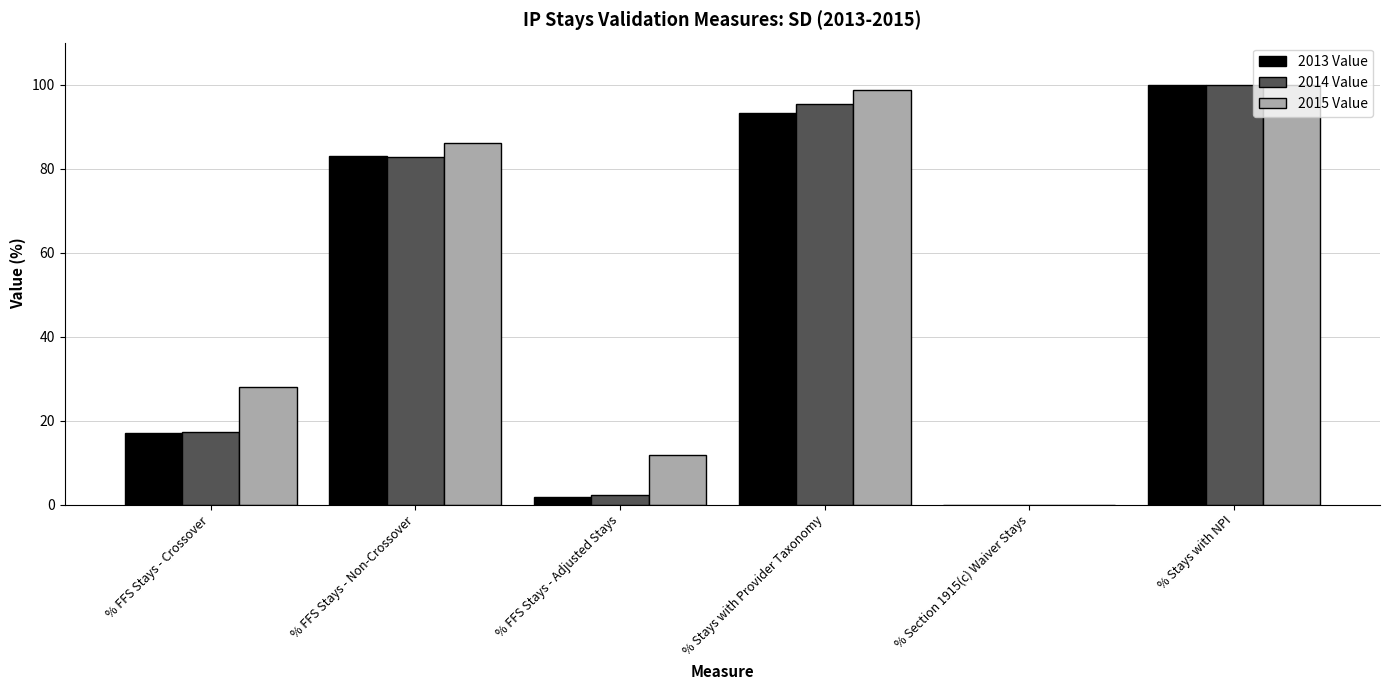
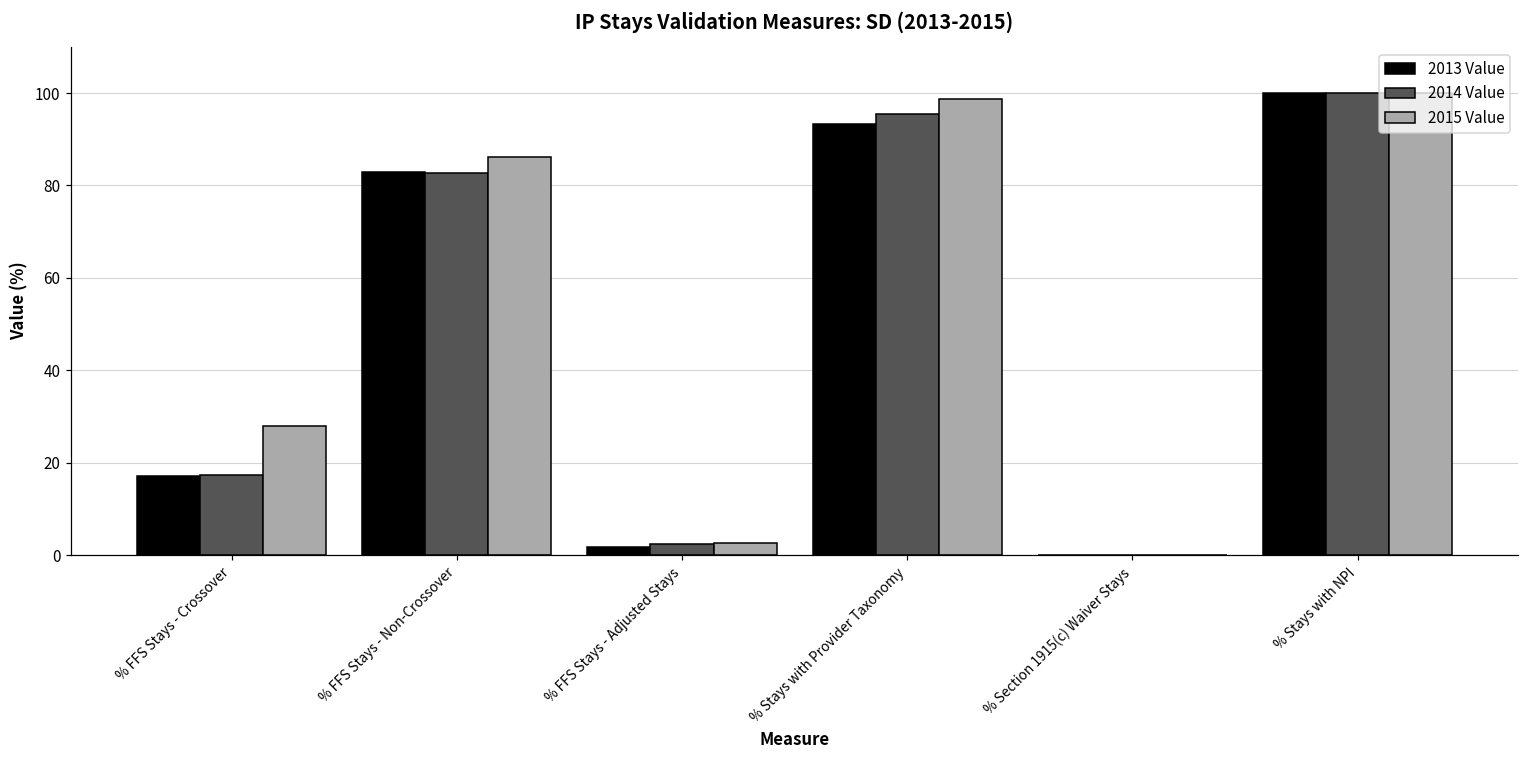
  {
    "2013 Value": {
      "% FFS Stays - Crossover": 17,
      "% FFS Stays - Non-Crossover": 83,
      "% FFS Stays - Adjusted Stays": 2,
      "% Stays with Provider Taxonomy": 93,
      "% Section 1915(c) Waiver Stays": 0,
      "% Stays with NPI": 100
    },
    "2014 Value": {
      "% FFS Stays - Crossover": 17,
      "% FFS Stays - Non-Crossover": 83,
      "% FFS Stays - Adjusted Stays": 2,
      "% Stays with Provider Taxonomy": 95,
      "% Section 1915(c) Waiver Stays": 0,
      "% Stays with NPI": 100
    },
    "2015 Value": {
      "% FFS Stays - Crossover": 28,
      "% FFS Stays - Non-Crossover": 86,
-     "% FFS Stays - Adjusted Stays": 12,
+     "% FFS Stays - Adjusted Stays": 3,
      "% Stays with Provider Taxonomy": 99,
      "% Section 1915(c) Waiver Stays": 0
    }
  }
